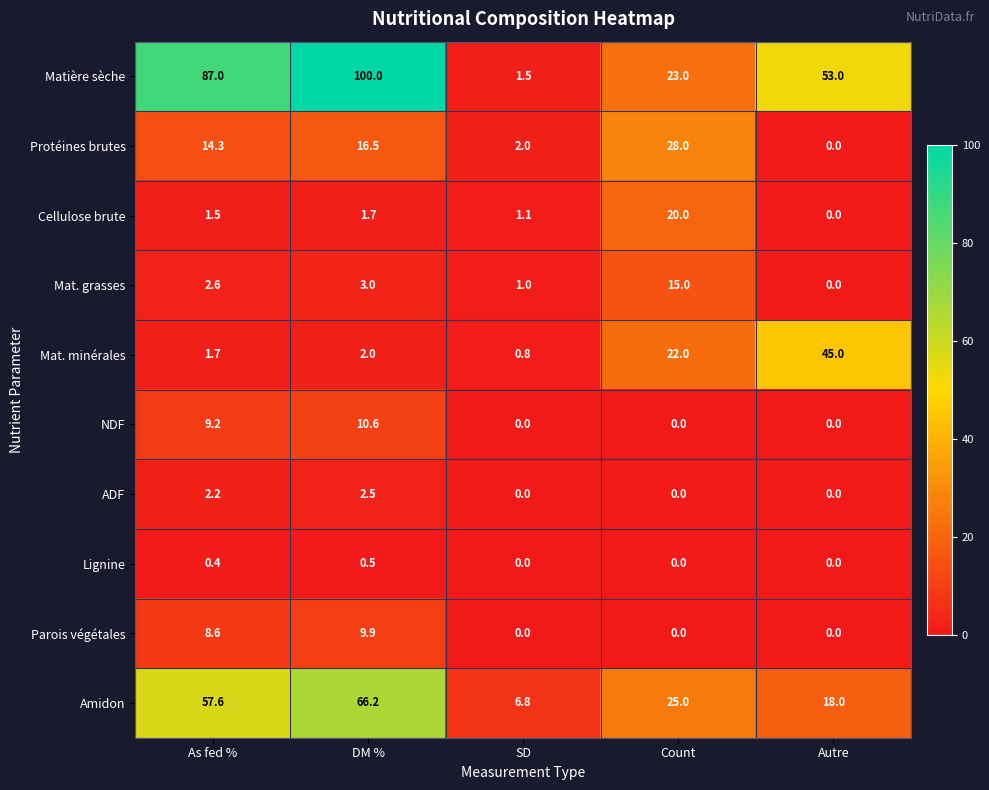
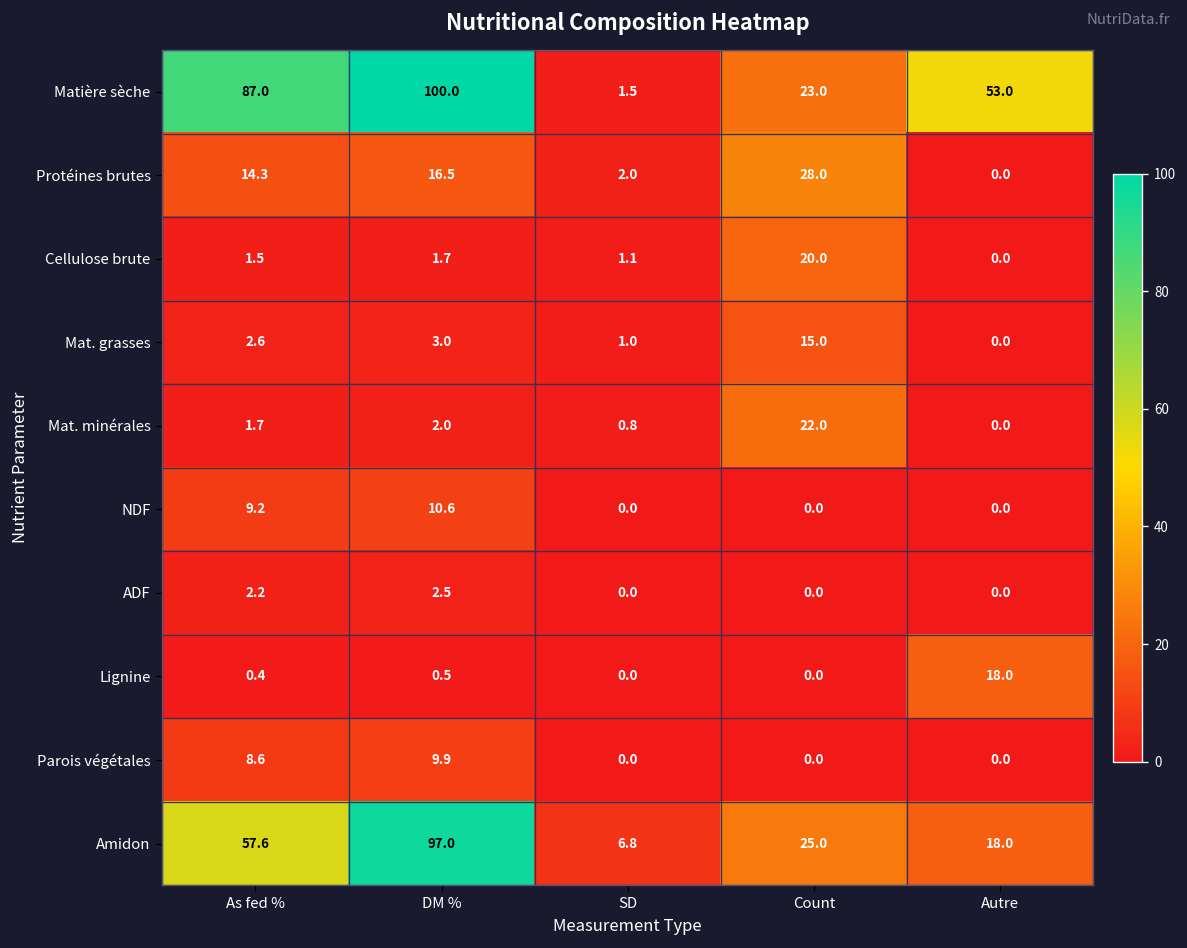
  {
    "Matière sèche": {
      "As fed %": 87.0,
      "DM %": 100.0,
      "SD": 1.5,
      "Count": 23.0,
      "Autre": 53.0
    },
    "Protéines brutes": {
      "As fed %": 14.3,
      "DM %": 16.5,
      "SD": 2.0,
      "Count": 28.0,
      "Autre": 0.0
    },
    "Cellulose brute": {
      "As fed %": 1.5,
      "DM %": 1.7,
      "SD": 1.1,
      "Count": 20.0,
      "Autre": 0.0
    },
    "Mat. grasses": {
      "As fed %": 2.6,
      "DM %": 3.0,
      "SD": 1.0,
      "Count": 15.0,
      "Autre": 0.0
    },
    "Mat. minérales": {
      "As fed %": 1.7,
      "DM %": 2.0,
      "SD": 0.8,
      "Count": 22.0,
-     "Autre": 45.0
+     "Autre": 0.0
    },
    "NDF": {
      "As fed %": 9.2,
      "DM %": 10.6,
      "SD": 0.0,
      "Count": 0.0,
      "Autre": 0.0
    },
    "ADF": {
      "As fed %": 2.2,
      "DM %": 2.5,
      "SD": 0.0,
      "Count": 0.0,
      "Autre": 0.0
    },
    "Lignine": {
      "As fed %": 0.4,
      "DM %": 0.5,
      "SD": 0.0,
      "Count": 0.0,
-     "Autre": 0.0
+     "Autre": 18.0
    },
    "Parois végétales": {
      "As fed %": 8.6,
      "DM %": 9.9,
      "SD": 0.0,
      "Count": 0.0,
      "Autre": 0.0
    },
    "Amidon": {
      "As fed %": 57.6,
-     "DM %": 66.2,
+     "DM %": 97.0,
      "SD": 6.8,
      "Count": 25.0,
      "Autre": 18.0
    }
  }
